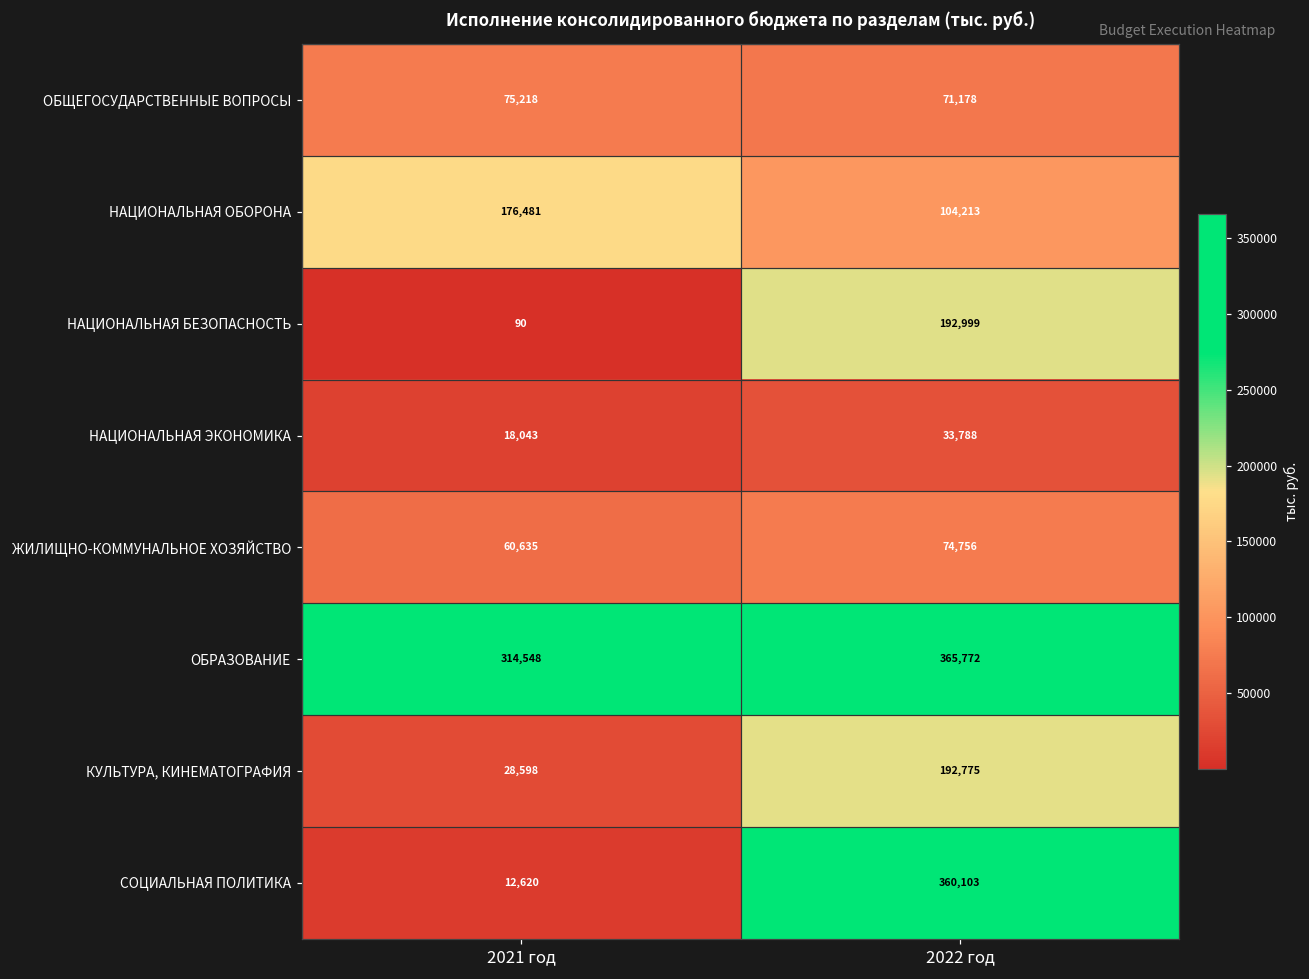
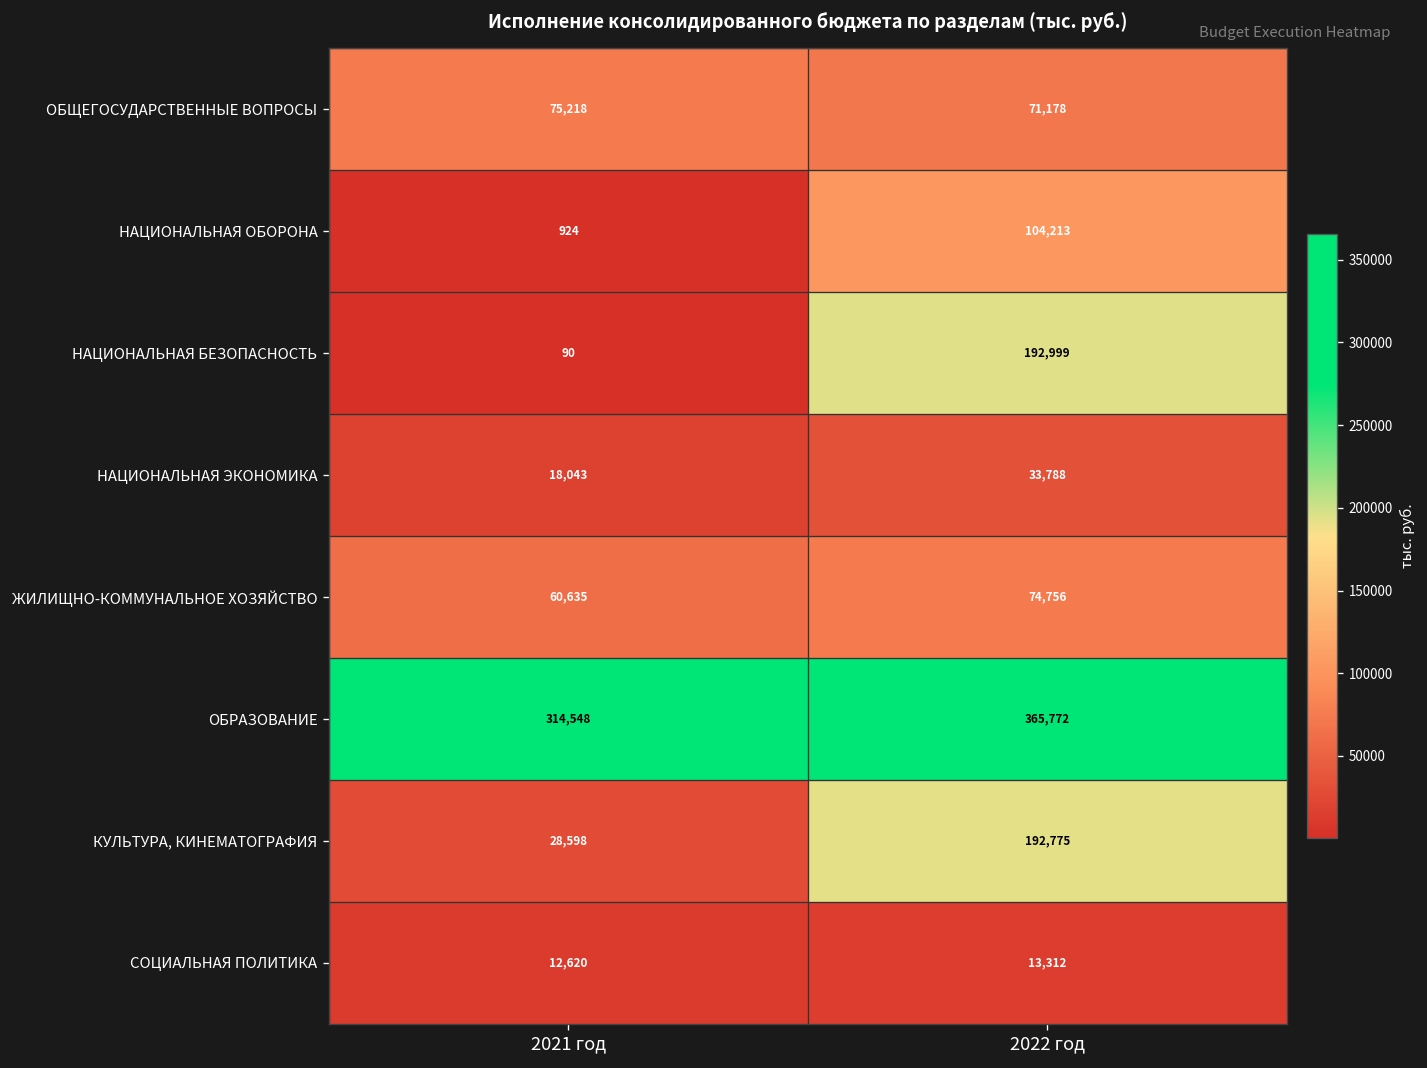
  {
    "ОБЩЕГОСУДАРСТВЕННЫЕ ВОПРОСЫ": {
      "2021 год": "75,218",
      "2022 год": "71,178"
    },
    "НАЦИОНАЛЬНАЯ ОБОРОНА": {
-     "2021 год": "176,481",
+     "2021 год": "924",
      "2022 год": "104,213"
    },
    "НАЦИОНАЛЬНАЯ БЕЗОПАСНОСТЬ": {
      "2021 год": "90",
      "2022 год": "192,999"
    },
    "НАЦИОНАЛЬНАЯ ЭКОНОМИКА": {
      "2021 год": "18,043",
      "2022 год": "33,788"
    },
    "ЖИЛИЩНО-КОММУНАЛЬНОЕ ХОЗЯЙСТВО": {
      "2021 год": "60,635",
      "2022 год": "74,756"
    },
    "ОБРАЗОВАНИЕ": {
      "2021 год": "314,548",
      "2022 год": "365,772"
    },
    "КУЛЬТУРА, КИНЕМАТОГРАФИЯ": {
      "2021 год": "28,598",
      "2022 год": "192,775"
    },
    "СОЦИАЛЬНАЯ ПОЛИТИКА": {
      "2021 год": "12,620",
-     "2022 год": "360,103"
+     "2022 год": "13,312"
    }
  }
